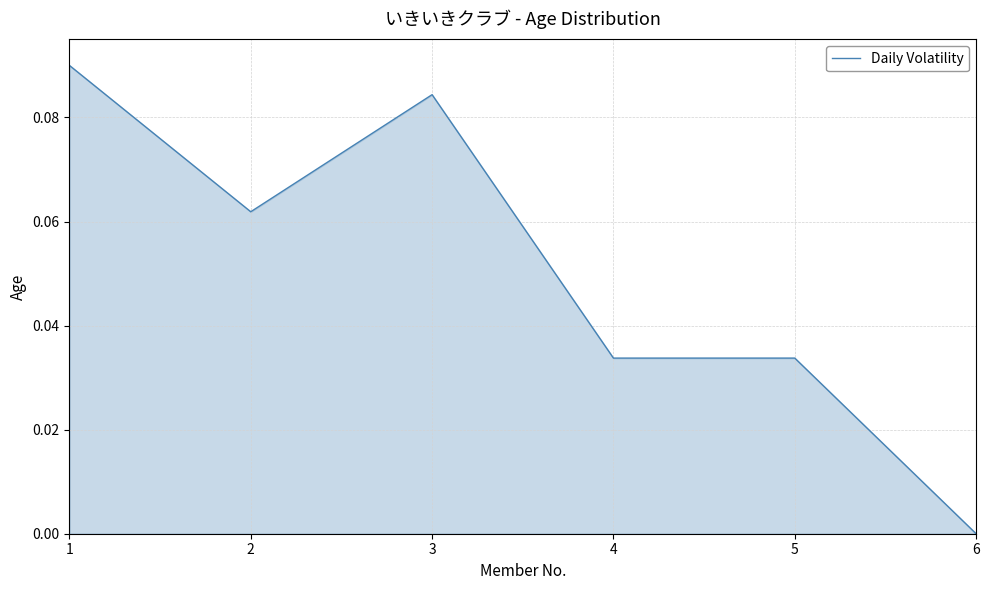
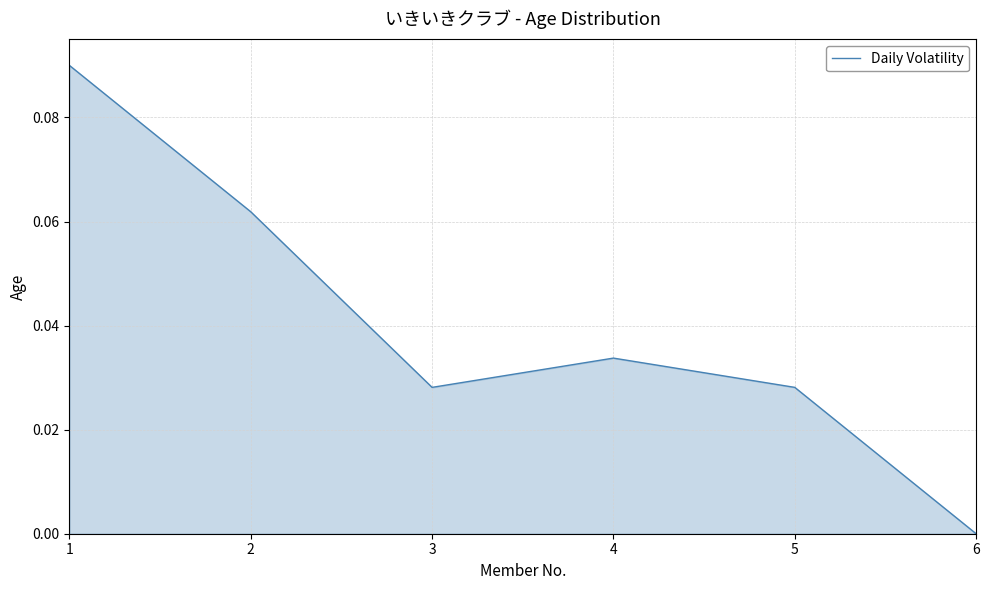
  {
    "1": 0.090,
    "2": 0.062,
-   "3": 0.084,
+   "3": 0.028,
    "4": 0.034,
-   "5": 0.034,
+   "5": 0.028,
    "6": 0.000
  }
